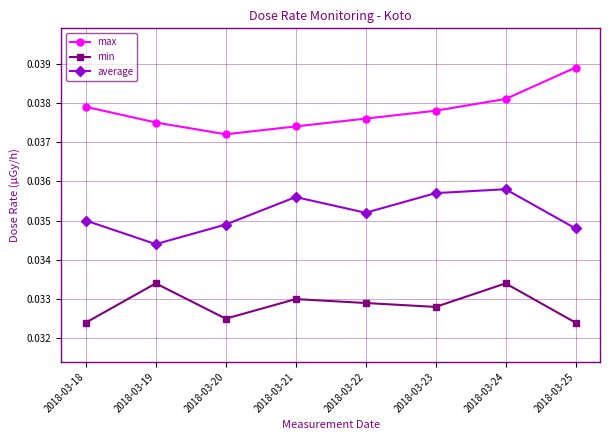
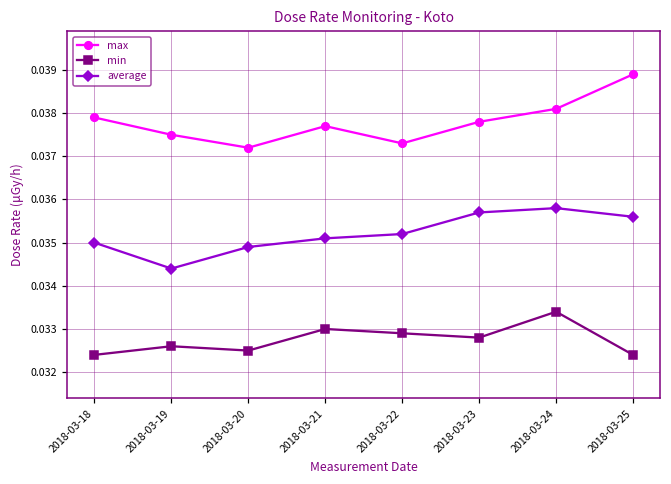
  {
    "max": {
      "2018-03-18": 0.0379,
      "2018-03-19": 0.0375,
      "2018-03-20": 0.0372,
-     "2018-03-21": 0.0374,
-     "2018-03-22": 0.0376,
+     "2018-03-21": 0.0377,
+     "2018-03-22": 0.0373,
      "2018-03-23": 0.0378,
      "2018-03-24": 0.0381,
      "2018-03-25": 0.0389
    },
    "min": {
      "2018-03-18": 0.0324,
-     "2018-03-19": 0.0334,
+     "2018-03-19": 0.0326,
      "2018-03-20": 0.0325,
      "2018-03-21": 0.0330,
      "2018-03-22": 0.0329,
      "2018-03-23": 0.0328,
      "2018-03-24": 0.0334,
      "2018-03-25": 0.0324
    },
    "average": {
      "2018-03-18": 0.0350,
      "2018-03-19": 0.0344,
      "2018-03-20": 0.0349,
-     "2018-03-21": 0.0356,
+     "2018-03-21": 0.0351,
      "2018-03-22": 0.0352,
      "2018-03-23": 0.0357,
      "2018-03-24": 0.0358,
-     "2018-03-25": 0.0348
+     "2018-03-25": 0.0356
    }
  }
